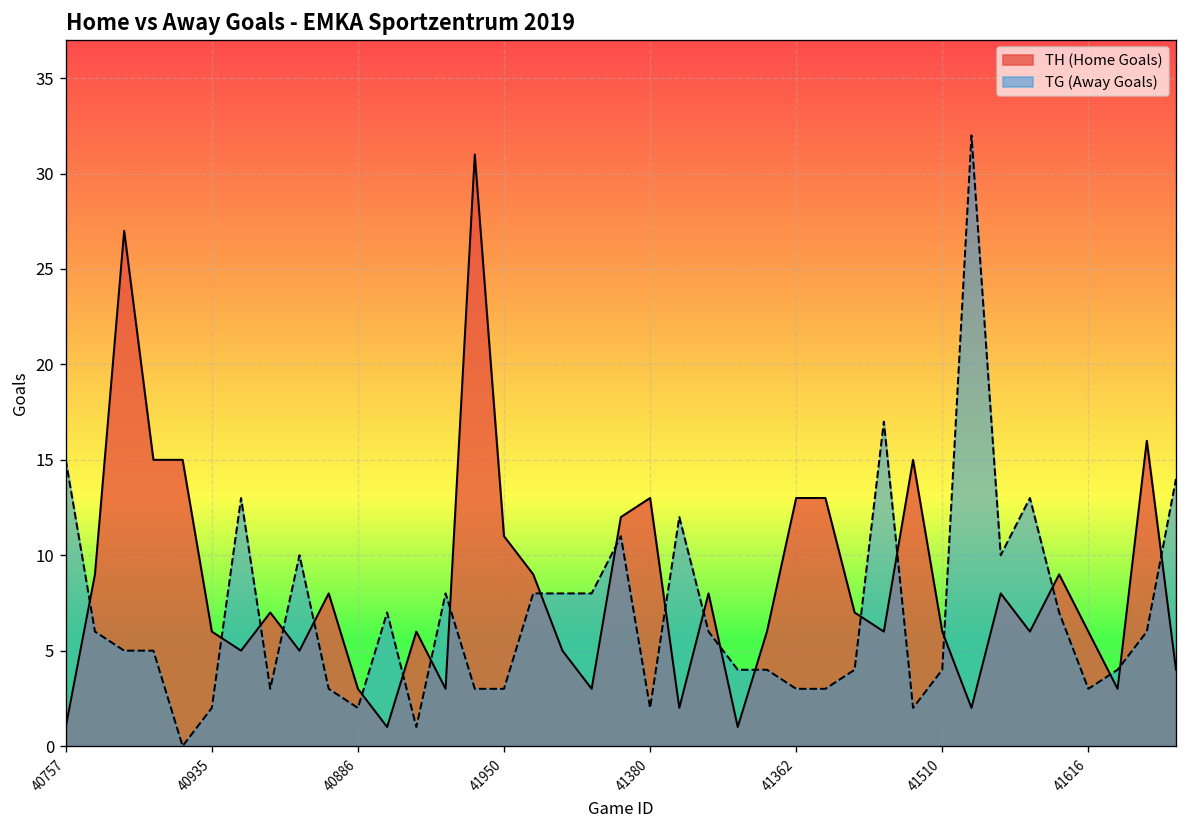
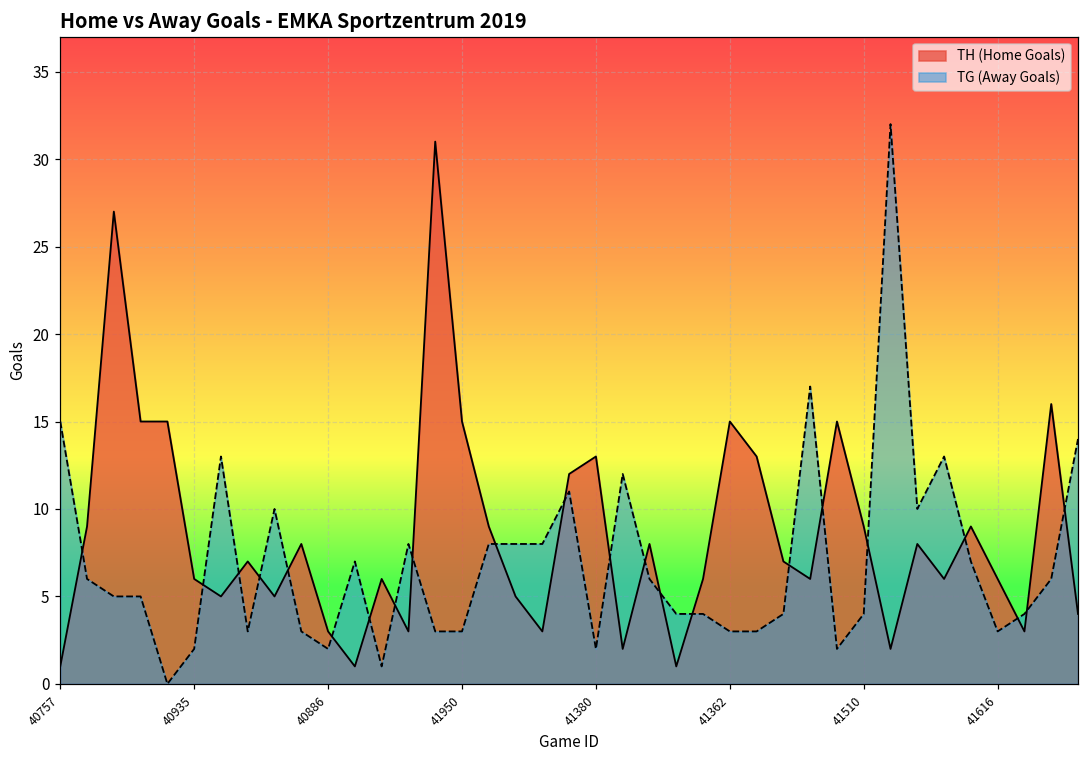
  {
    "TH (Home Goals)": {
      "40757": 1,
      "40935": 6,
      "40886": 3,
-     "41950": 11,
+     "41950": 15,
      "41380": 13,
-     "41362": 13,
-     "41510": 6,
+     "41362": 15,
+     "41510": 9,
      "41616": 6
    },
    "TG (Away Goals)": {
      "40757": 15,
      "40935": 2,
      "40886": 2,
      "41950": 3,
      "41380": 2,
      "41362": 3,
      "41510": 4,
      "41616": 3
    }
  }
